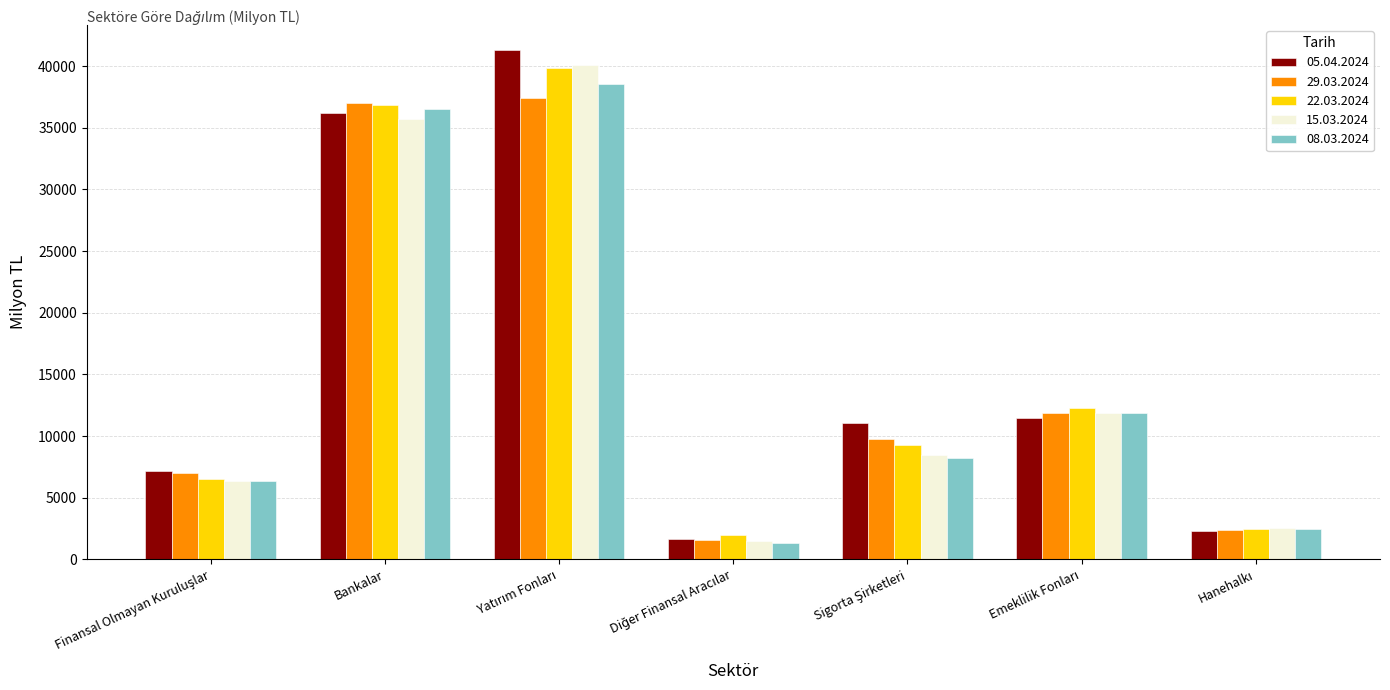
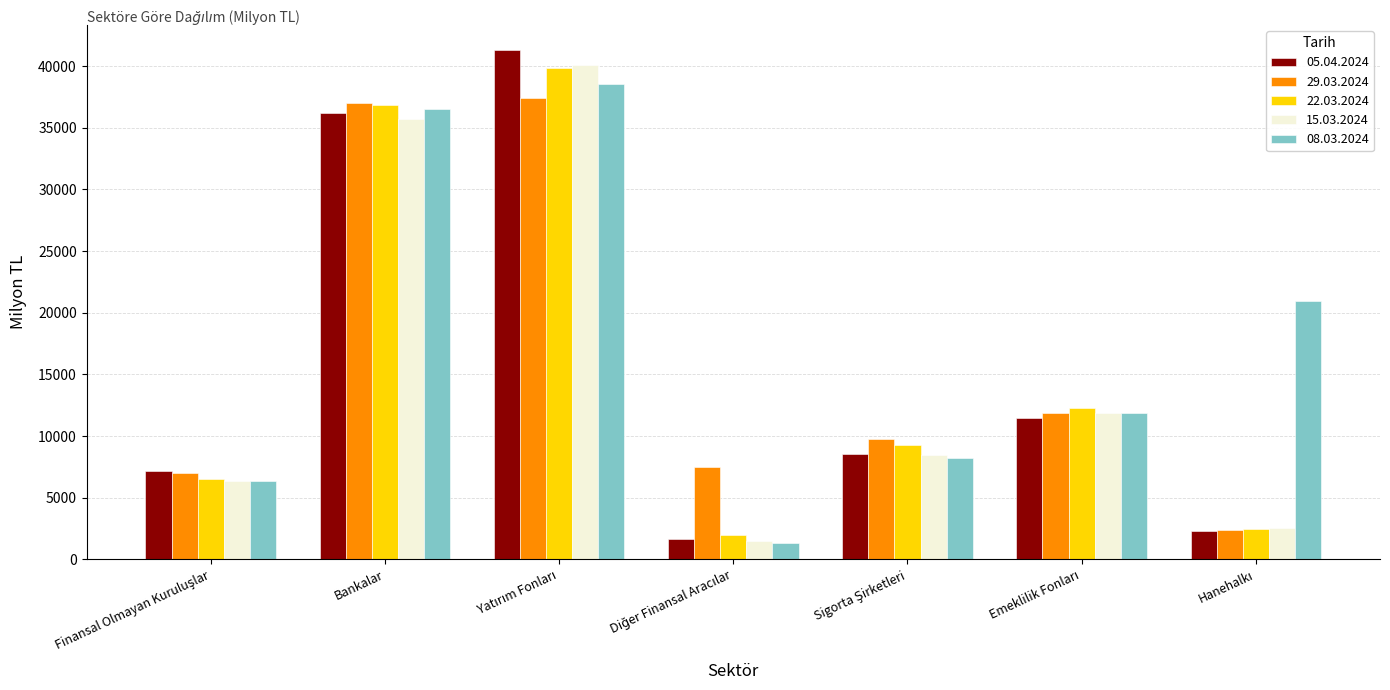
  {
    "05.04.2024": {
      "Finansal Olmayan Kuruluşlar": 7100,
      "Bankalar": 36200,
      "Yatırım Fonları": 41300,
      "Diğer Finansal Aracılar": 1700,
-     "Sigorta Şirketleri": 11000,
+     "Sigorta Şirketleri": 8600,
      "Emeklilik Fonları": 11400,
      "Hanehalkı": 2300
    },
    "29.03.2024": {
      "Finansal Olmayan Kuruluşlar": 7000,
      "Bankalar": 37000,
      "Yatırım Fonları": 37400,
-     "Diğer Finansal Aracılar": 1600,
+     "Diğer Finansal Aracılar": 7500,
      "Sigorta Şirketleri": 9700,
      "Emeklilik Fonları": 11900,
      "Hanehalkı": 2400
    },
    "22.03.2024": {
      "Finansal Olmayan Kuruluşlar": 6500,
      "Bankalar": 36900,
      "Yatırım Fonları": 39800,
      "Diğer Finansal Aracılar": 2000,
      "Sigorta Şirketleri": 9300,
      "Emeklilik Fonları": 12300,
      "Hanehalkı": 2400
    },
    "15.03.2024": {
      "Finansal Olmayan Kuruluşlar": 6400,
      "Bankalar": 35700,
      "Yatırım Fonları": 40100,
      "Diğer Finansal Aracılar": 1500,
      "Sigorta Şirketleri": 8500,
      "Emeklilik Fonları": 11900,
      "Hanehalkı": 2600
    },
    "08.03.2024": {
      "Finansal Olmayan Kuruluşlar": 6400,
      "Bankalar": 36600,
      "Yatırım Fonları": 38500,
      "Diğer Finansal Aracılar": 1300,
      "Sigorta Şirketleri": 8200,
      "Emeklilik Fonları": 11900,
-     "Hanehalkı": 2500
+     "Hanehalkı": 21000
    }
  }
